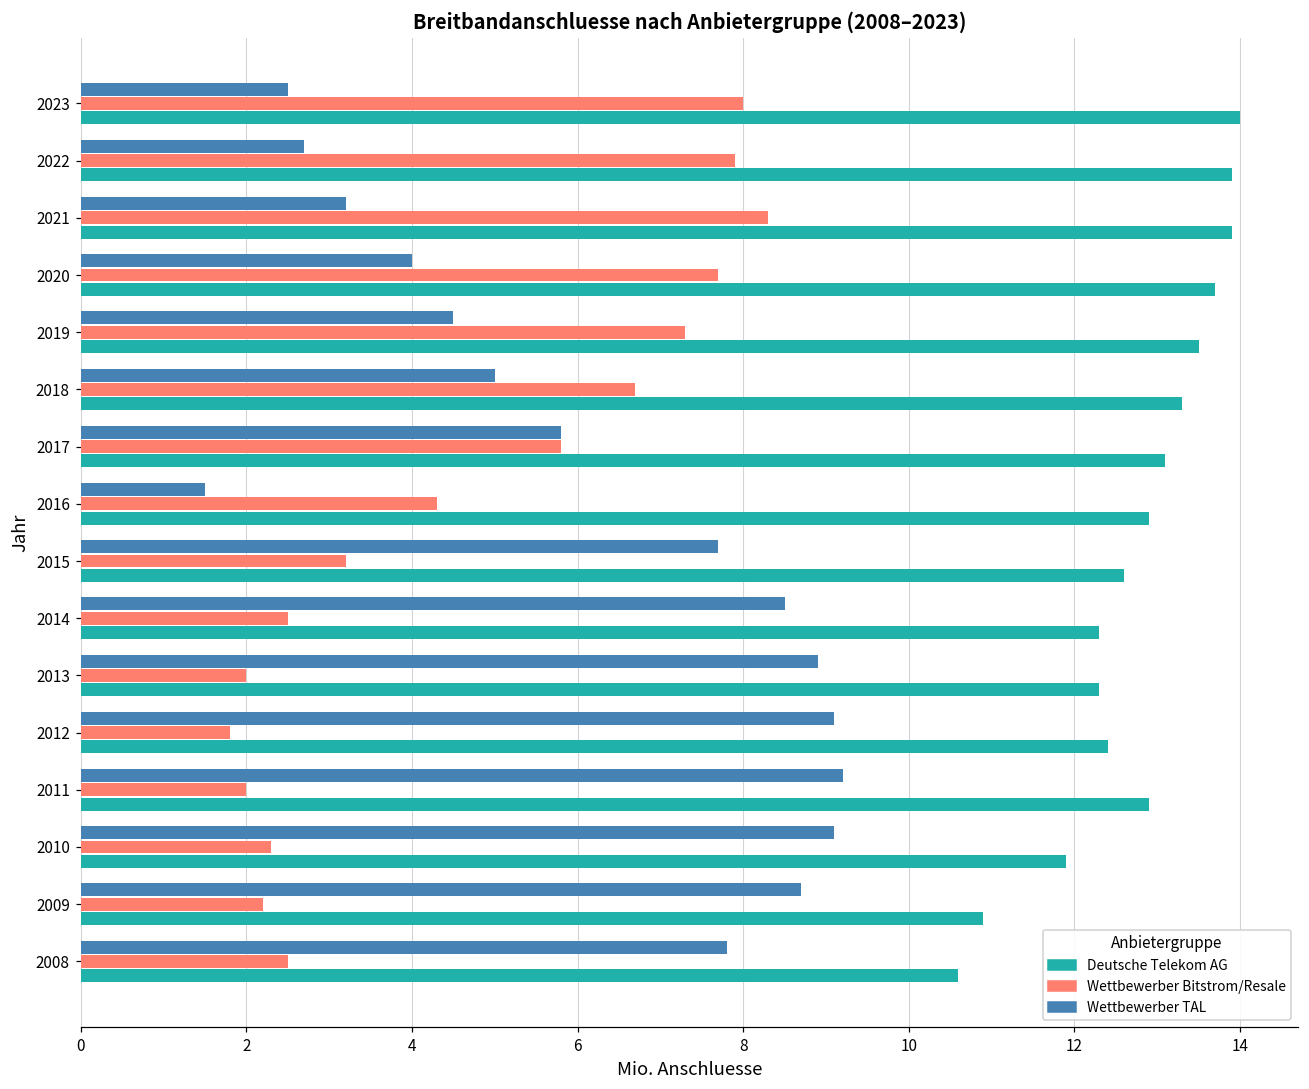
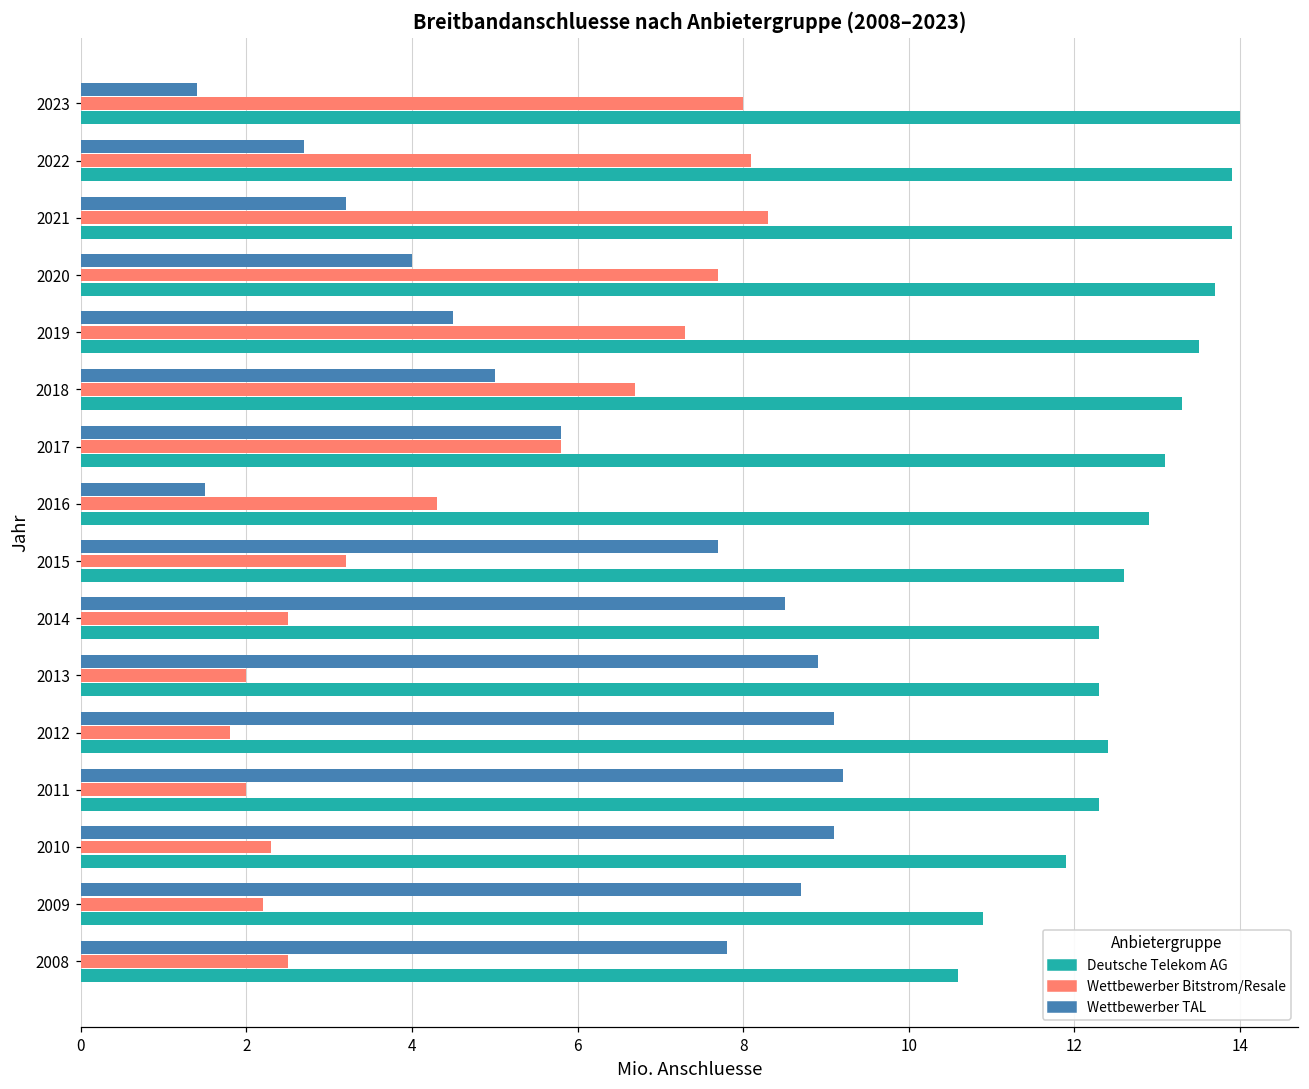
  {
    "Deutsche Telekom AG": {
      "2023": 14.0,
      "2022": 13.9,
      "2021": 13.9,
      "2020": 13.7,
      "2019": 13.5,
      "2018": 13.3,
      "2017": 13.1,
      "2016": 12.9,
      "2015": 12.6,
      "2014": 12.3,
      "2013": 12.3,
      "2012": 12.4,
-     "2011": 12.9,
+     "2011": 12.3,
      "2010": 11.9,
      "2009": 10.9,
      "2008": 10.6
    },
    "Wettbewerber Bitstrom/Resale": {
      "2023": 8.0,
-     "2022": 7.9,
+     "2022": 8.1,
      "2021": 8.3,
      "2020": 7.7,
      "2019": 7.3,
      "2018": 6.7,
      "2017": 5.8,
      "2016": 4.3,
      "2015": 3.2,
      "2014": 2.5,
      "2013": 2.0,
      "2012": 1.8,
      "2011": 2.0,
      "2010": 2.3,
      "2009": 2.2,
      "2008": 2.5
    },
    "Wettbewerber TAL": {
-     "2023": 2.5,
+     "2023": 1.4,
      "2022": 2.7,
      "2021": 3.2,
      "2020": 4.0,
      "2019": 4.5,
      "2018": 5.0,
      "2017": 5.8,
      "2016": 1.5,
      "2015": 7.7,
      "2014": 8.5,
      "2013": 8.9,
      "2012": 9.1,
      "2011": 9.2,
      "2010": 9.1,
      "2009": 8.7,
      "2008": 7.8
    }
  }
